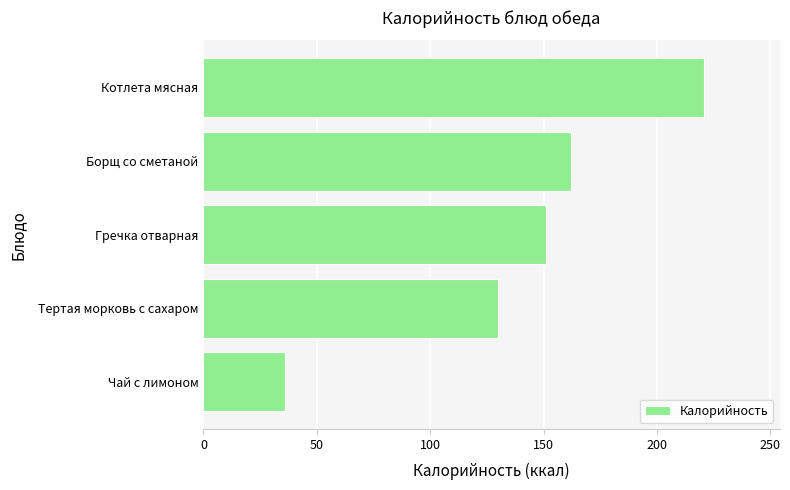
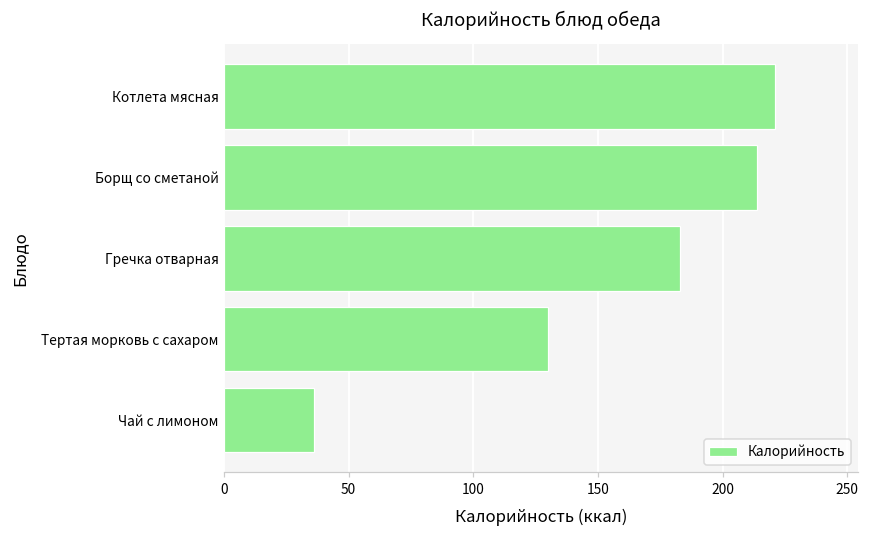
  {
    "Котлета мясная": 221,
-   "Борщ со сметаной": 162,
-   "Гречка отварная": 151,
+   "Борщ со сметаной": 214,
+   "Гречка отварная": 183,
    "Тертая морковь с сахаром": 130,
    "Чай с лимоном": 36
  }
